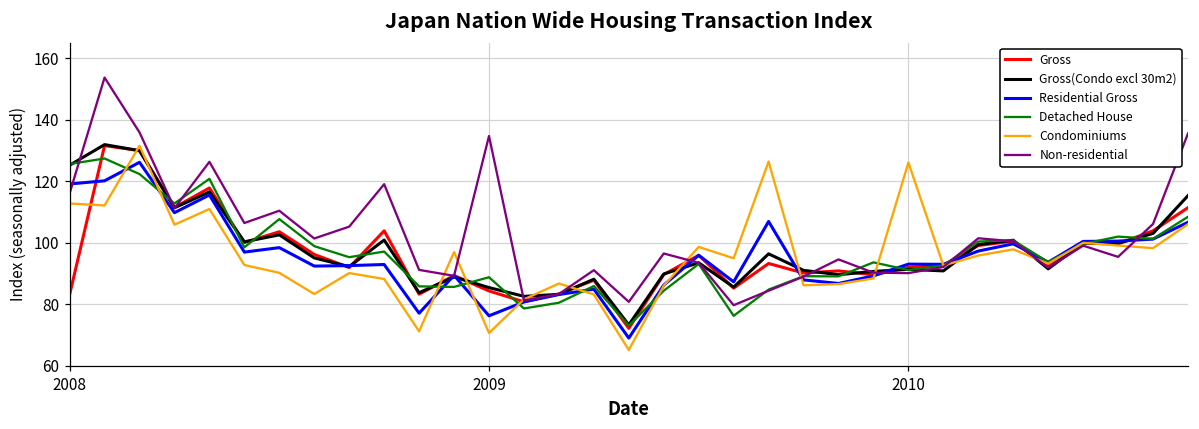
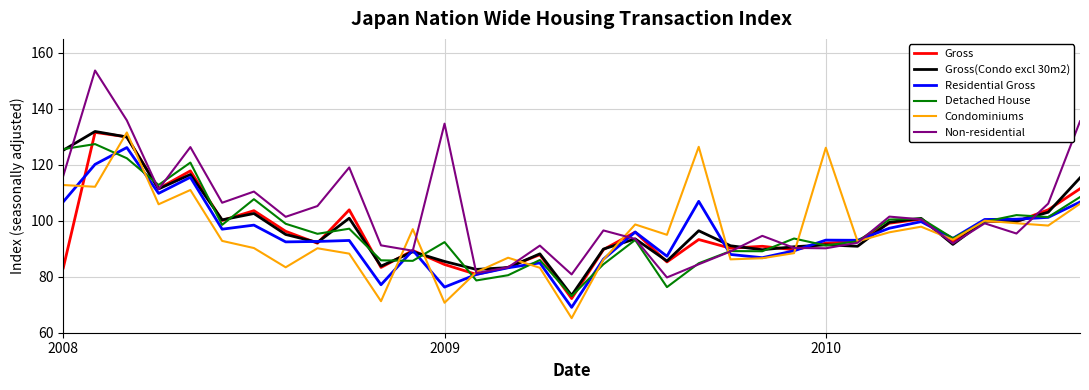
  {
    "Gross": {
      "2008": 83,
      "2009": 84
    },
    "Gross(Condo excl 30m2)": {
      "2009": 85
    },
    "Residential Gross": {
-     "2008": 119,
+     "2008": 107,
      "2009": 76,
      "2010": 93
    },
    "Detached House": {
-     "2009": 89
+     "2009": 92
    },
    "Condominiums": {
      "2008": 113,
      "2009": 71,
      "2010": 126
    },
    "Non-residential": {
      "2008": 116,
      "2009": 135,
      "2010": 90
    }
  }
